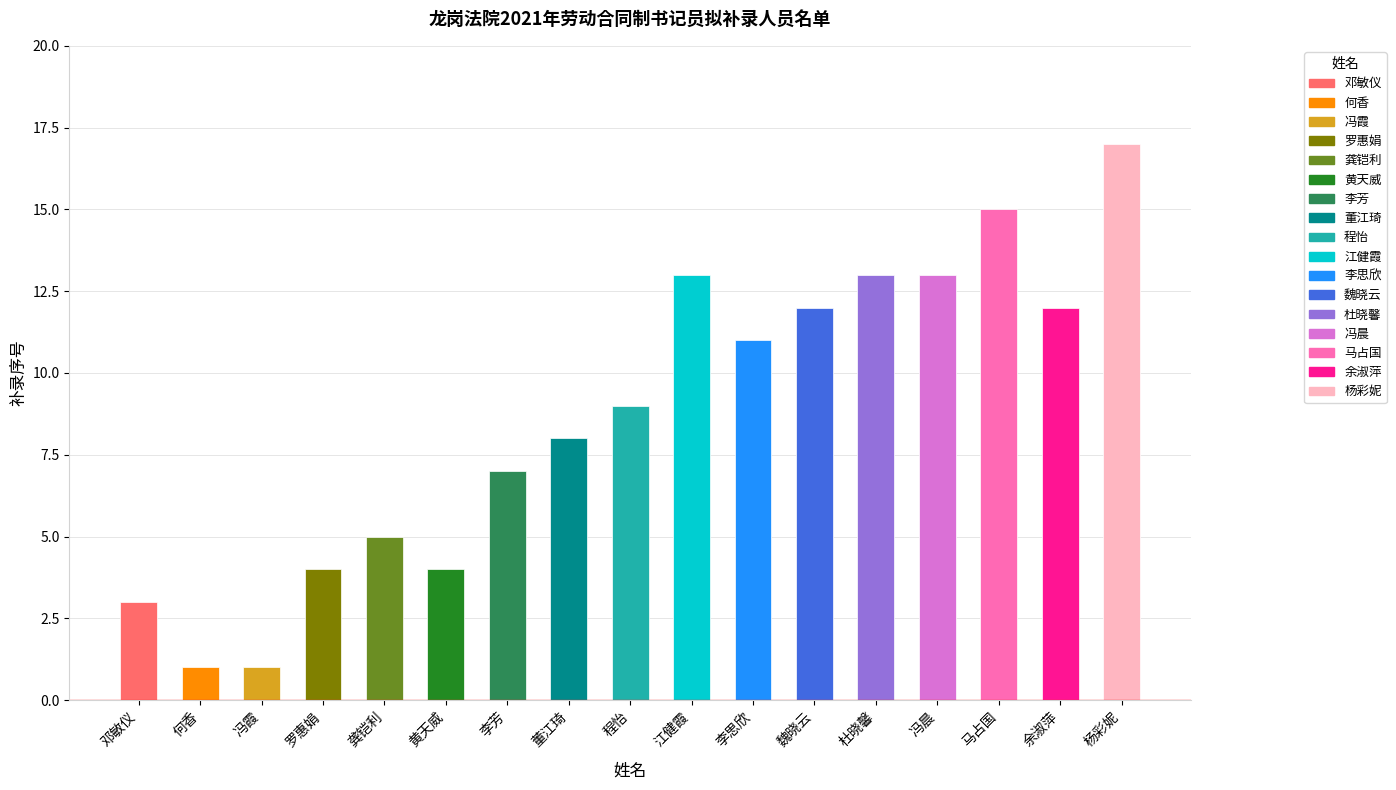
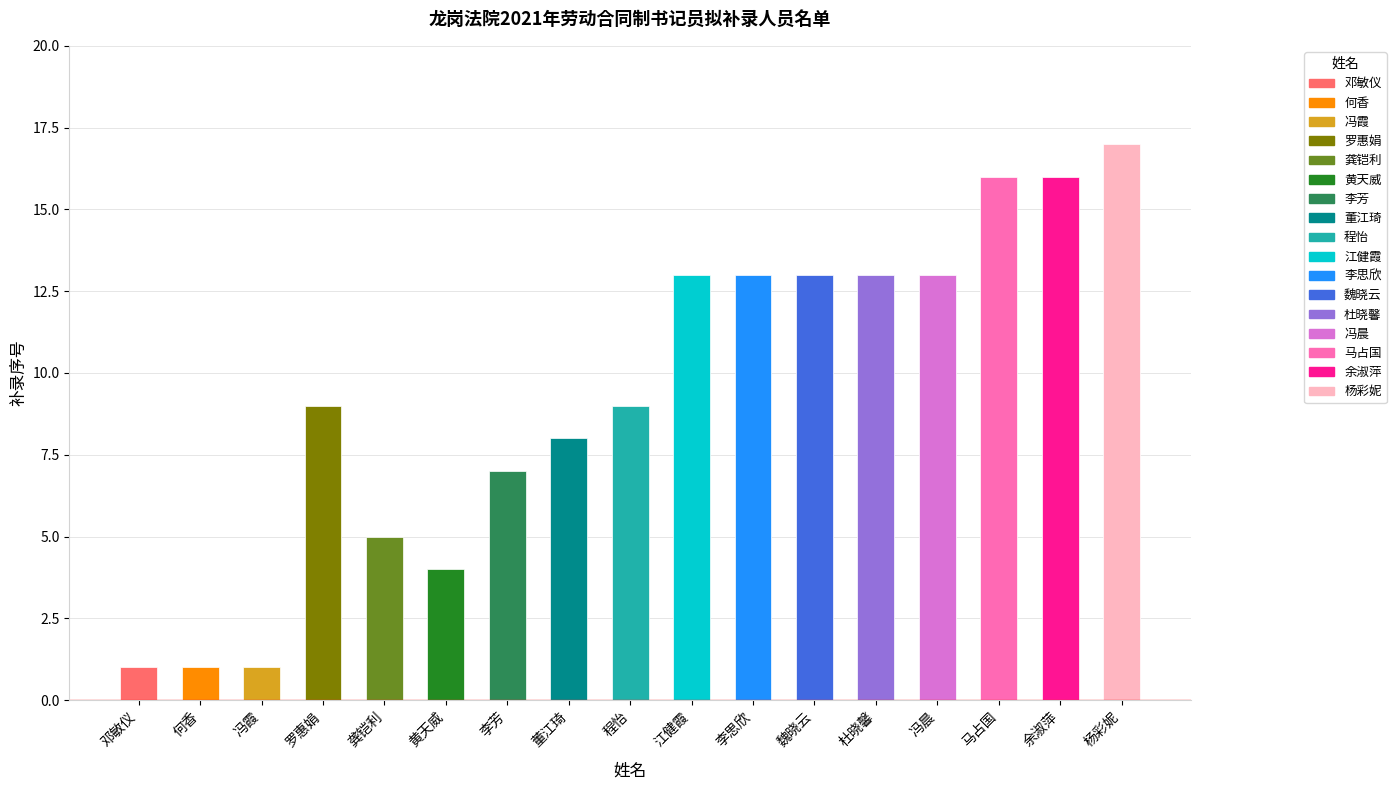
  {
-   "邓敏仪": 3,
+   "邓敏仪": 1,
    "何香": 1,
    "冯霞": 1,
-   "罗惠娟": 4,
+   "罗惠娟": 9,
    "龚铠利": 5,
    "黄天威": 4,
    "李芳": 7,
    "董江琦": 8,
    "程怡": 9,
    "江健霞": 13,
-   "李思欣": 11,
-   "魏晓云": 12,
+   "李思欣": 13,
+   "魏晓云": 13,
    "杜晓馨": 13,
    "冯晨": 13,
-   "马占国": 15,
-   "余淑萍": 12,
+   "马占国": 16,
+   "余淑萍": 16,
    "杨彩妮": 17
  }
